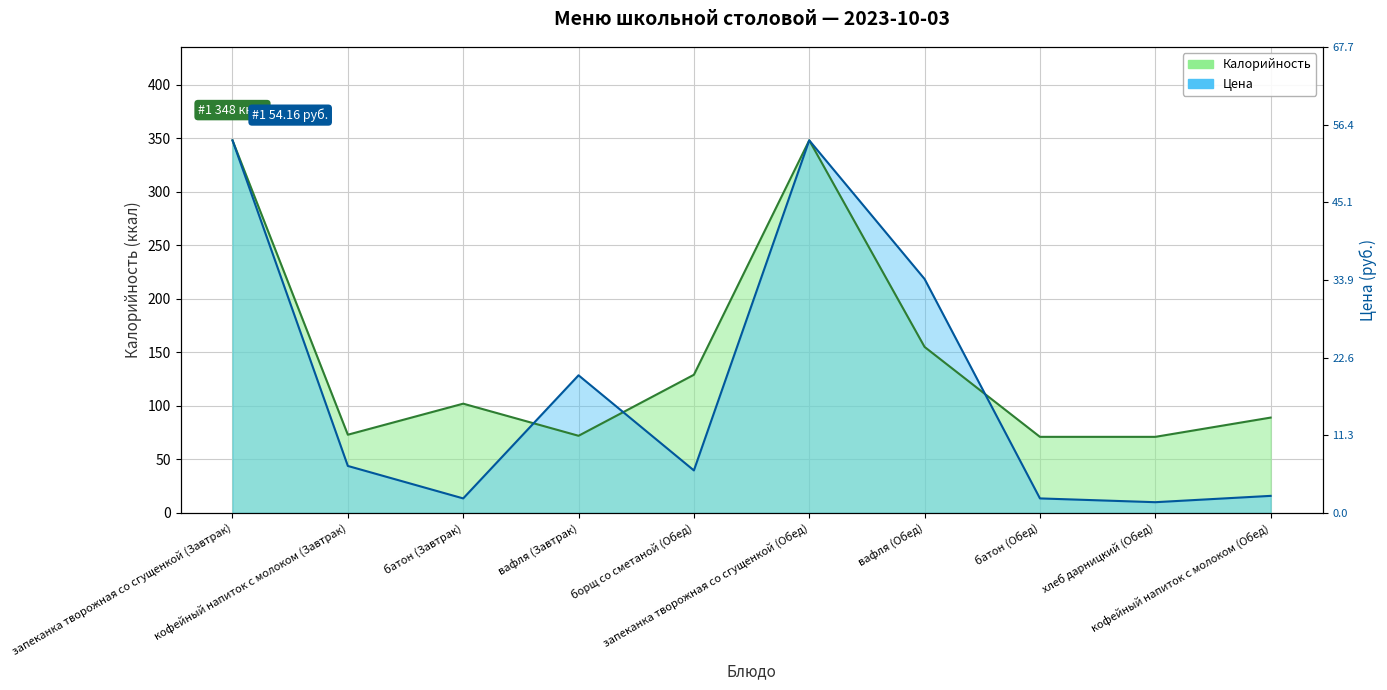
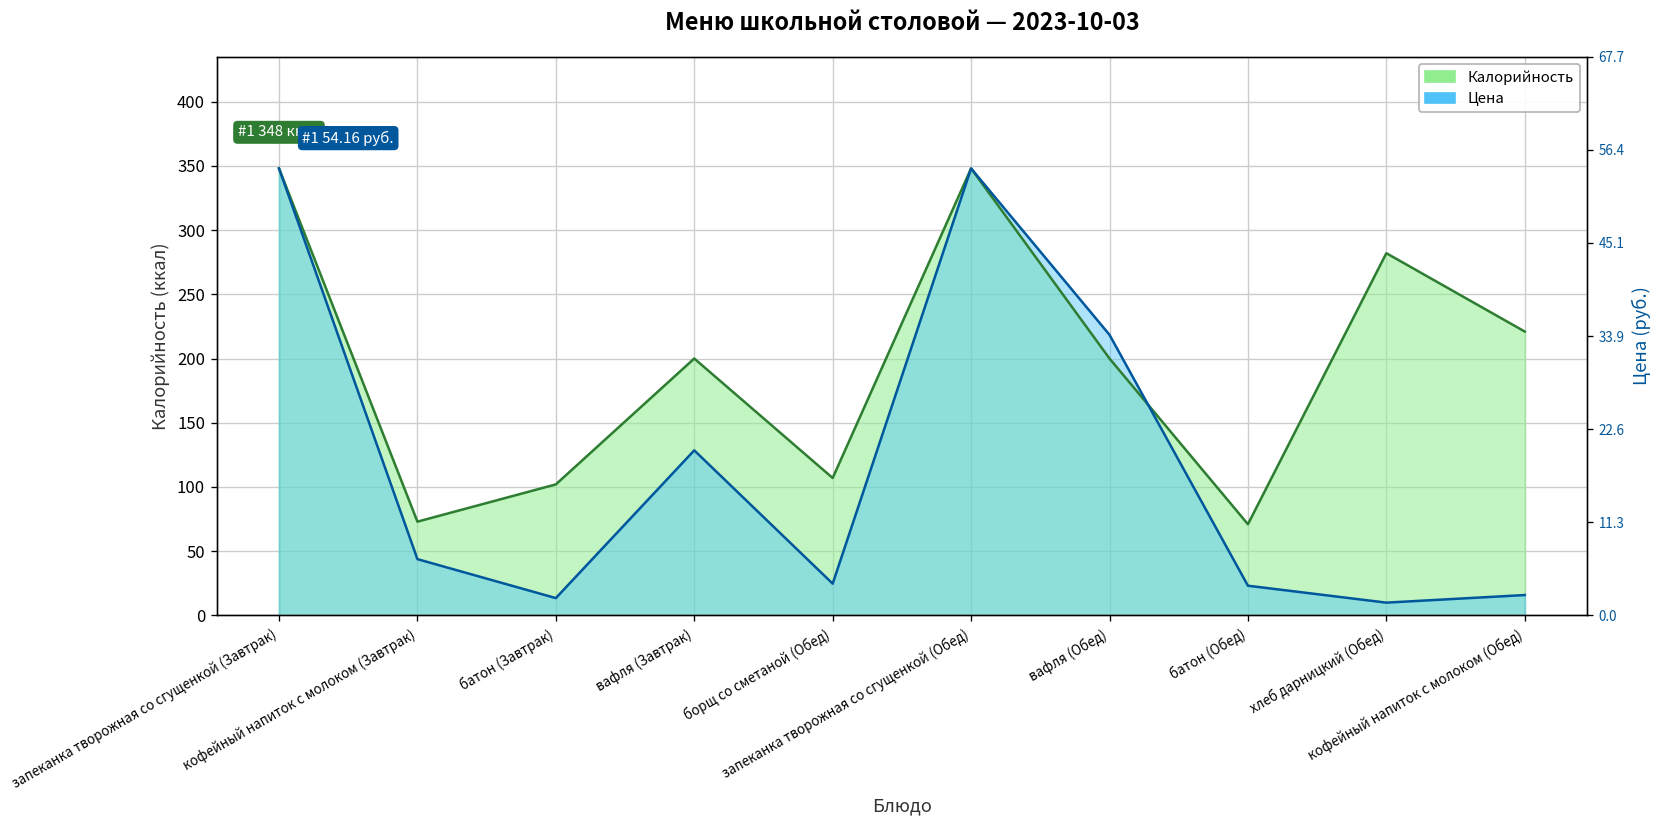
  {
    "Калорийность": {
      "кофейный напиток с молоком (Завтрак)": 73,
      "батон (Завтрак)": 102,
-     "вафля (Завтрак)": 72,
-     "борщ со сметаной (Обед)": 129,
-     "вафля (Обед)": 155,
+     "вафля (Завтрак)": 200,
+     "борщ со сметаной (Обед)": 107,
+     "вафля (Обед)": 200,
      "батон (Обед)": 71,
-     "хлеб дарницкий (Обед)": 71,
-     "кофейный напиток с молоком (Обед)": 89
+     "хлеб дарницкий (Обед)": 282,
+     "кофейный напиток с молоком (Обед)": 221
    },
    "Цена": {
      "кофейный напиток с молоком (Завтрак)": 44,
      "батон (Завтрак)": 13,
      "вафля (Завтрак)": 129,
-     "борщ со сметаной (Обед)": 40,
+     "борщ со сметаной (Обед)": 25,
      "вафля (Обед)": 218,
-     "батон (Обед)": 13,
+     "батон (Обед)": 23,
      "хлеб дарницкий (Обед)": 10,
      "кофейный напиток с молоком (Обед)": 16
    }
  }
